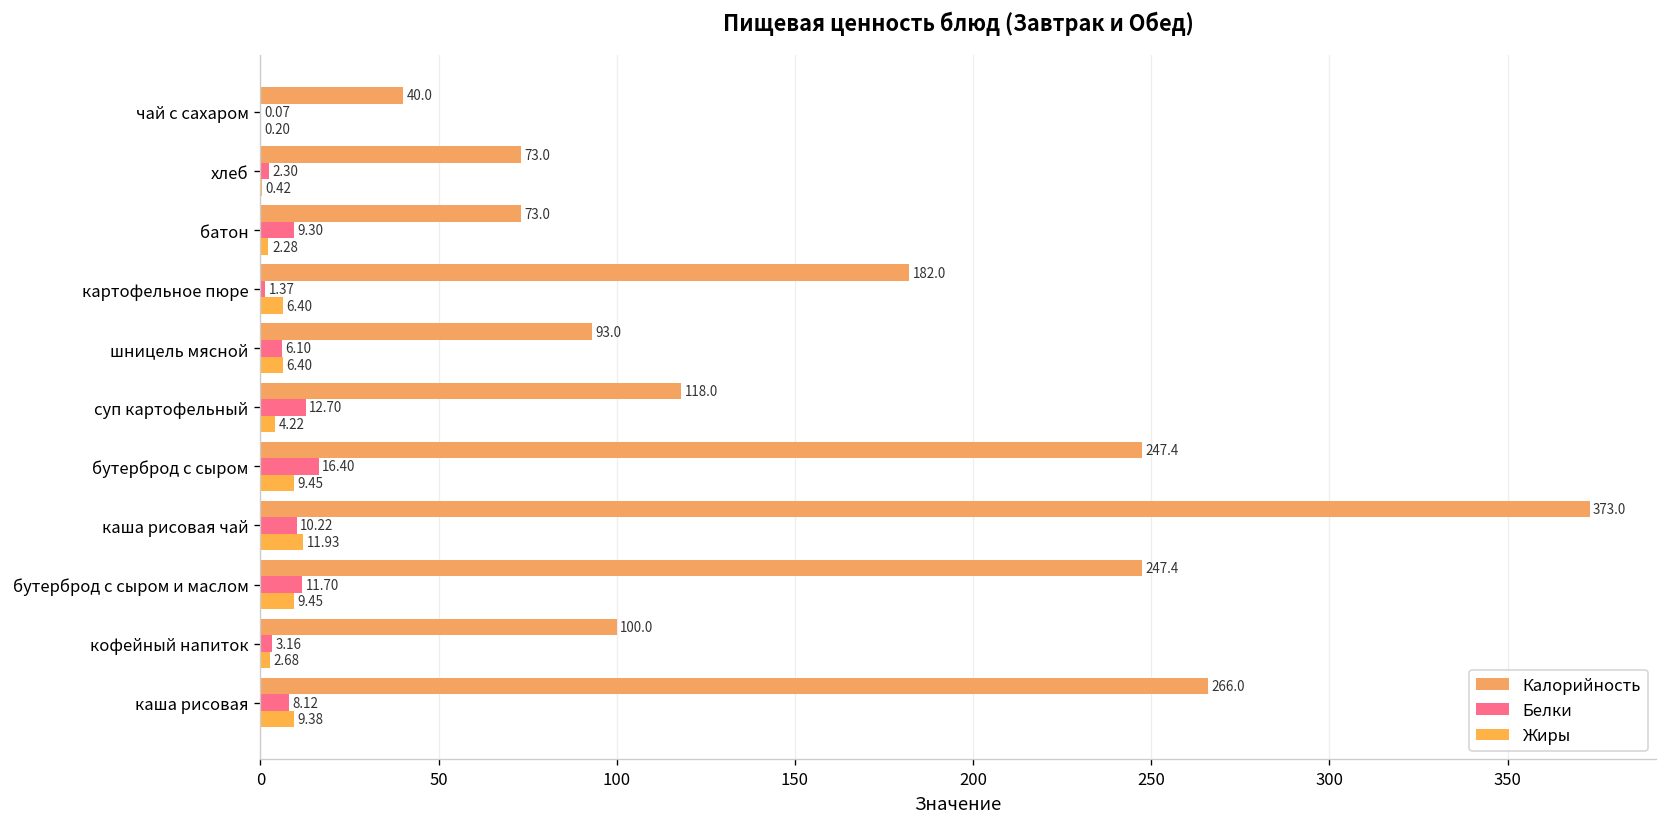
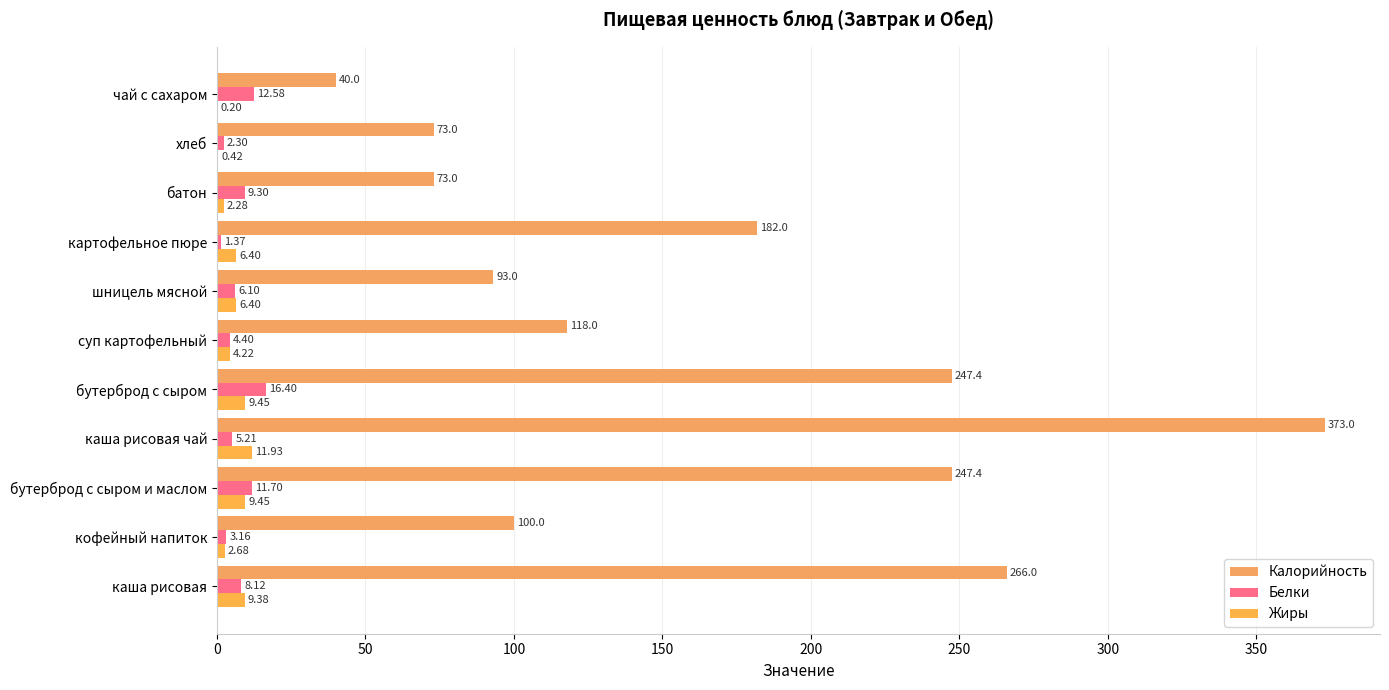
  {
    "Белки": {
-     "чай с сахаром": 0.07,
+     "чай с сахаром": 12.58,
      "хлеб": 2.30,
      "батон": 9.30,
      "картофельное пюре": 1.37,
      "шницель мясной": 6.10,
-     "суп картофельный": 12.70,
+     "суп картофельный": 4.40,
      "бутерброд с сыром": 16.40,
-     "каша рисовая чай": 10.22,
+     "каша рисовая чай": 5.21,
      "бутерброд с сыром и маслом": 11.70,
      "кофейный напиток": 3.16,
      "каша рисовая": 8.12
    }
  }
